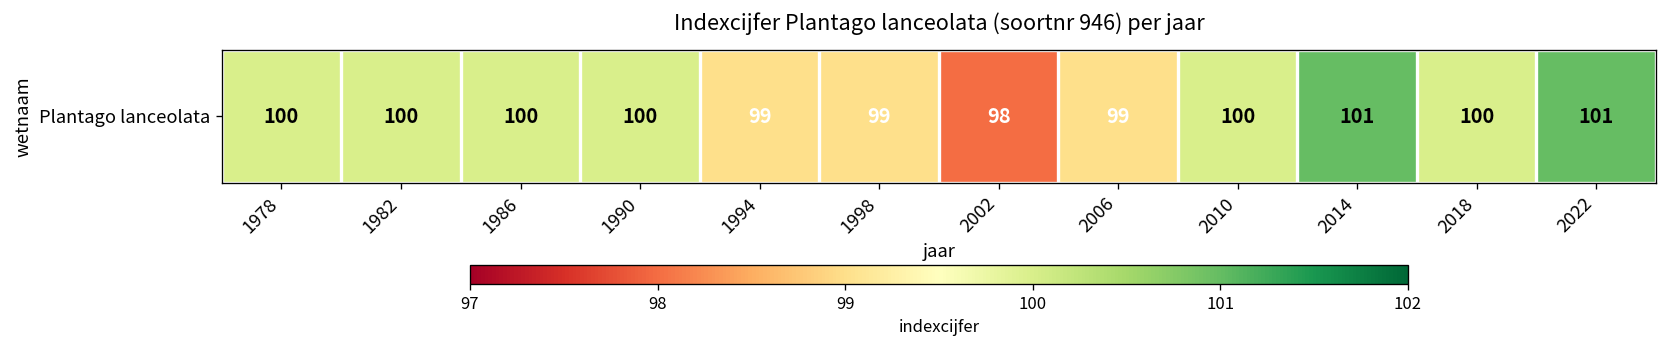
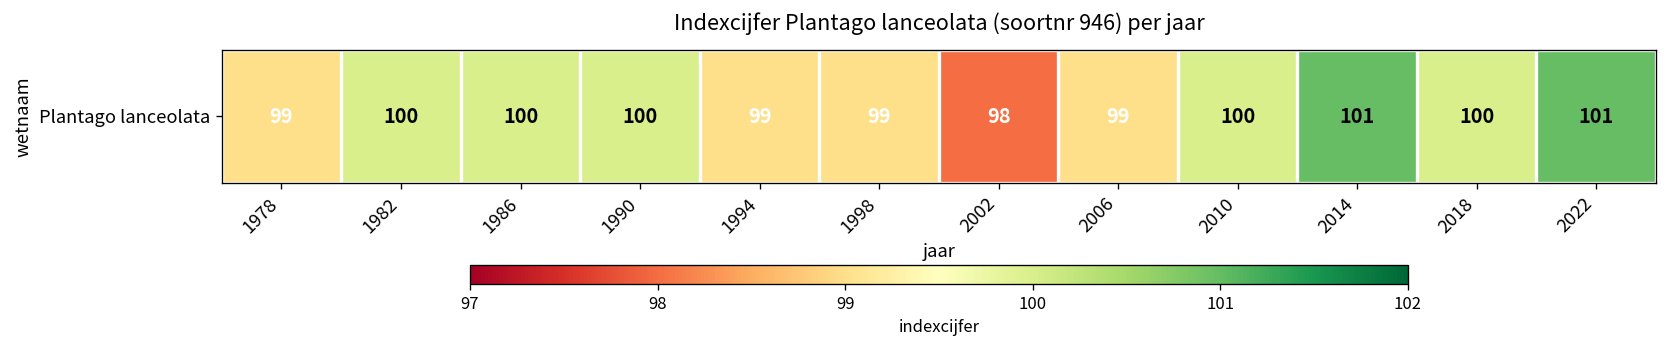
  {
    "Plantago lanceolata": {
-     "1978": 100,
+     "1978": 99,
      "1982": 100,
      "1986": 100,
      "1990": 100,
      "1994": 99,
      "1998": 99,
      "2002": 98,
      "2006": 99,
      "2010": 100,
      "2014": 101,
      "2018": 100,
      "2022": 101
    }
  }
